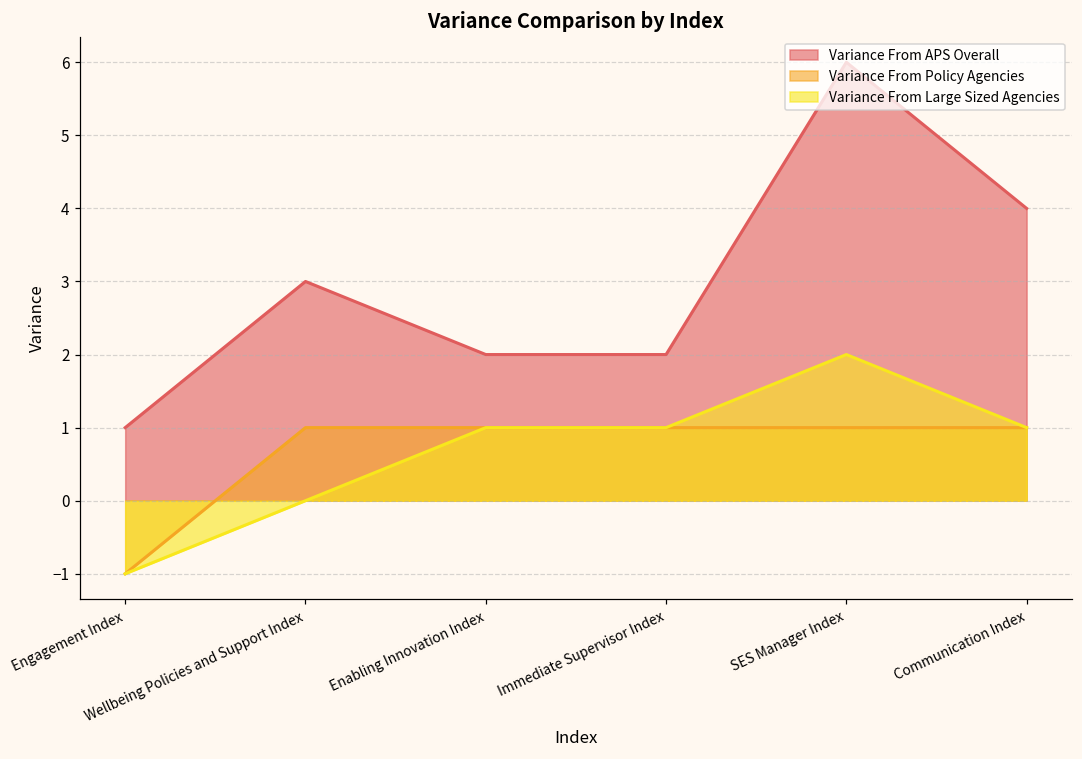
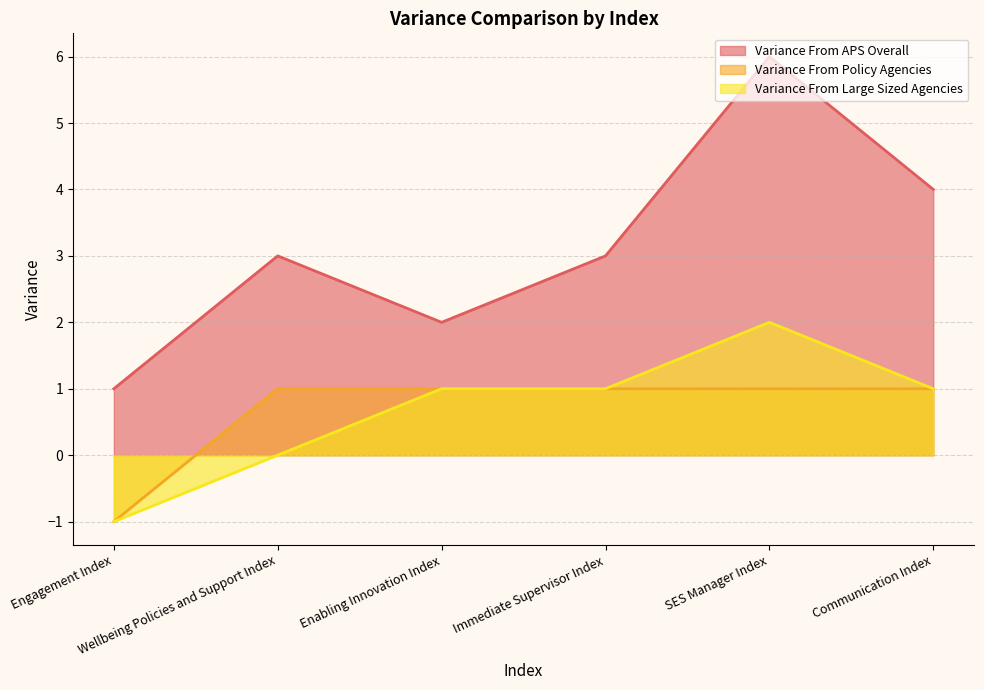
  {
    "Variance From APS Overall": {
      "Engagement Index": 1,
      "Wellbeing Policies and Support Index": 3,
      "Enabling Innovation Index": 2,
-     "Immediate Supervisor Index": 2,
+     "Immediate Supervisor Index": 3,
      "Communication Index": 4
    }
  }
